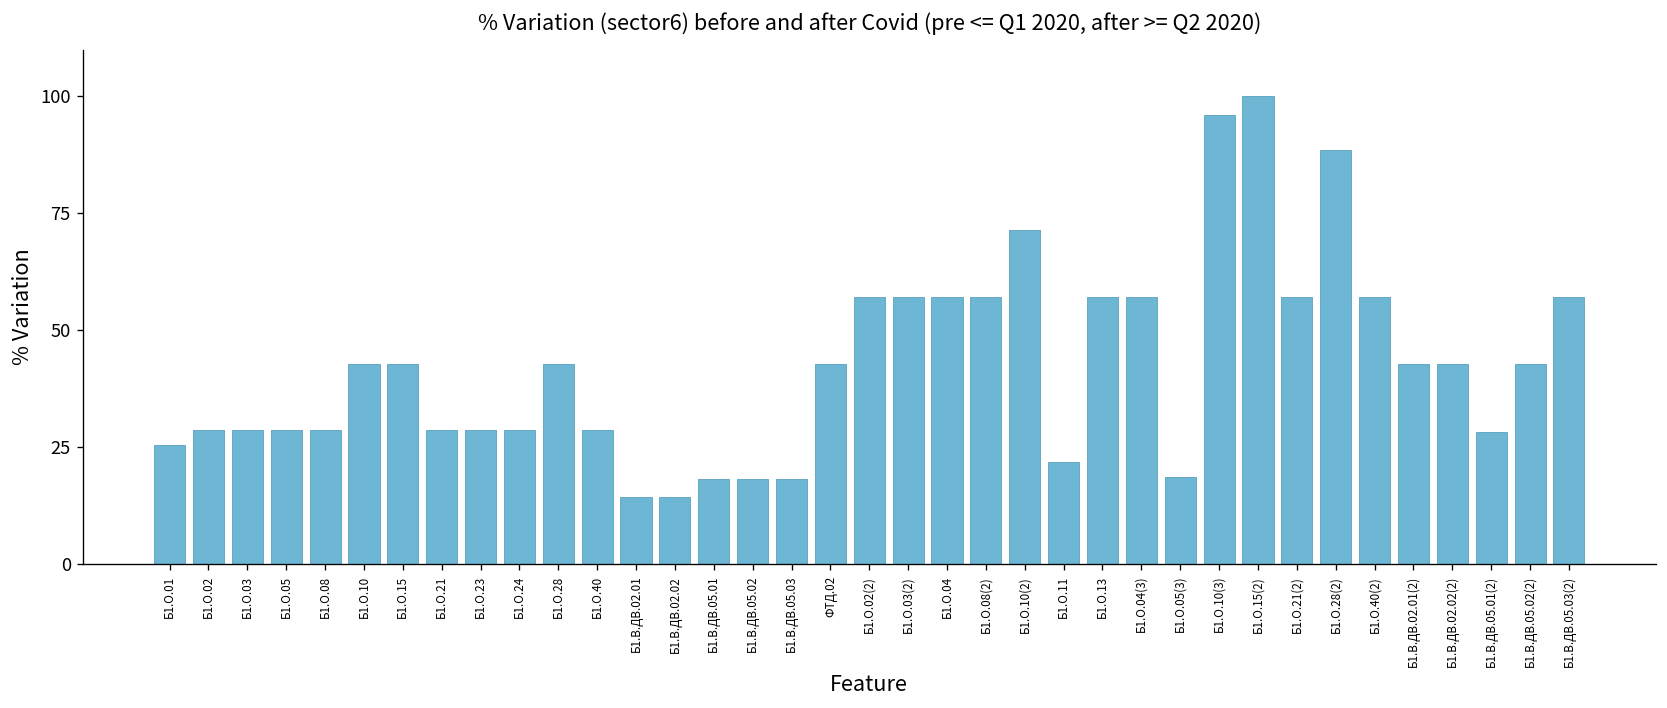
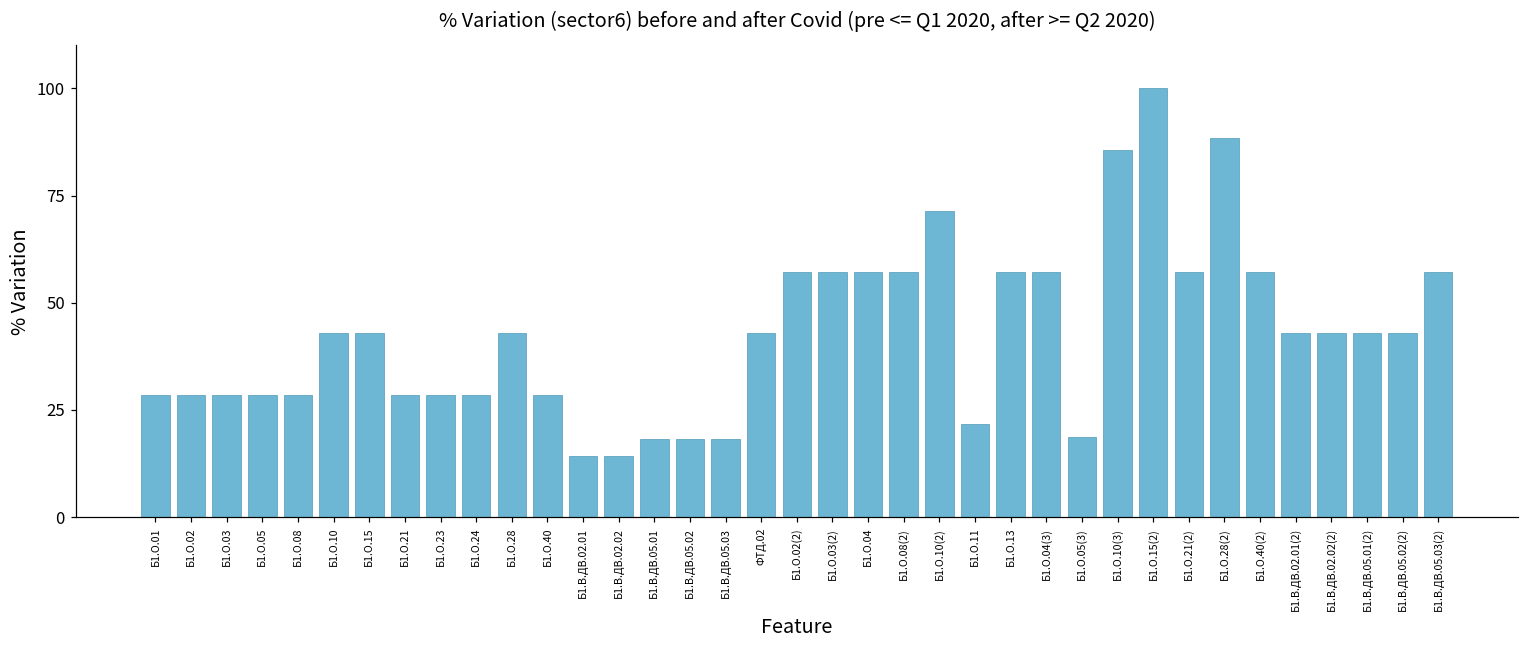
  {
-   "Б1.О.01": 25,
+   "Б1.О.01": 29,
    "Б1.О.02": 29,
    "Б1.О.03": 29,
    "Б1.О.05": 29,
    "Б1.О.08": 29,
    "Б1.О.10": 43,
    "Б1.О.15": 43,
    "Б1.О.21": 29,
    "Б1.О.23": 29,
    "Б1.О.24": 29,
    "Б1.О.28": 43,
    "Б1.О.40": 29,
    "Б1.В.ДВ.02.01": 14,
    "Б1.В.ДВ.02.02": 14,
    "Б1.В.ДВ.05.01": 18,
    "Б1.В.ДВ.05.02": 18,
    "Б1.В.ДВ.05.03": 18,
    "ФТД.02": 43,
    "Б1.О.02(2)": 57,
    "Б1.О.03(2)": 57,
    "Б1.О.04": 57,
    "Б1.О.08(2)": 57,
    "Б1.О.10(2)": 71,
    "Б1.О.11": 22,
    "Б1.О.13": 57,
    "Б1.О.04(3)": 57,
    "Б1.О.05(3)": 19,
-   "Б1.О.10(3)": 96,
+   "Б1.О.10(3)": 86,
    "Б1.О.15(2)": 100,
    "Б1.О.21(2)": 57,
    "Б1.О.28(2)": 88,
    "Б1.О.40(2)": 57,
    "Б1.В.ДВ.02.01(2)": 43,
    "Б1.В.ДВ.02.02(2)": 43,
-   "Б1.В.ДВ.05.01(2)": 28,
+   "Б1.В.ДВ.05.01(2)": 43,
    "Б1.В.ДВ.05.02(2)": 43,
    "Б1.В.ДВ.05.03(2)": 57
  }
